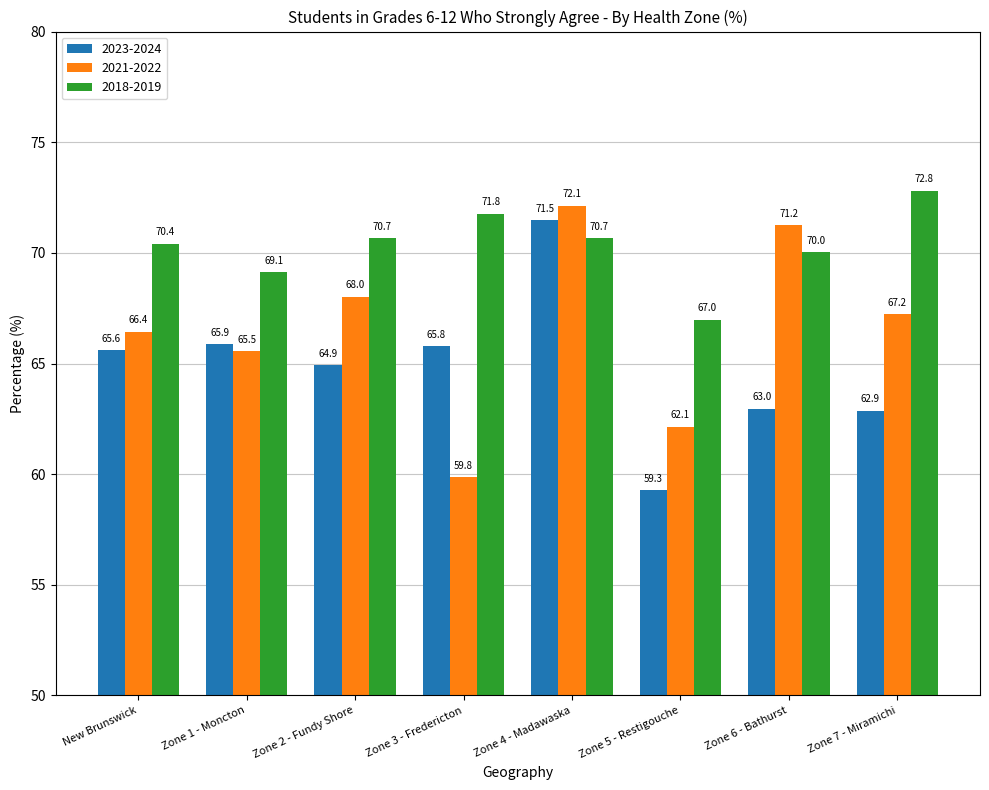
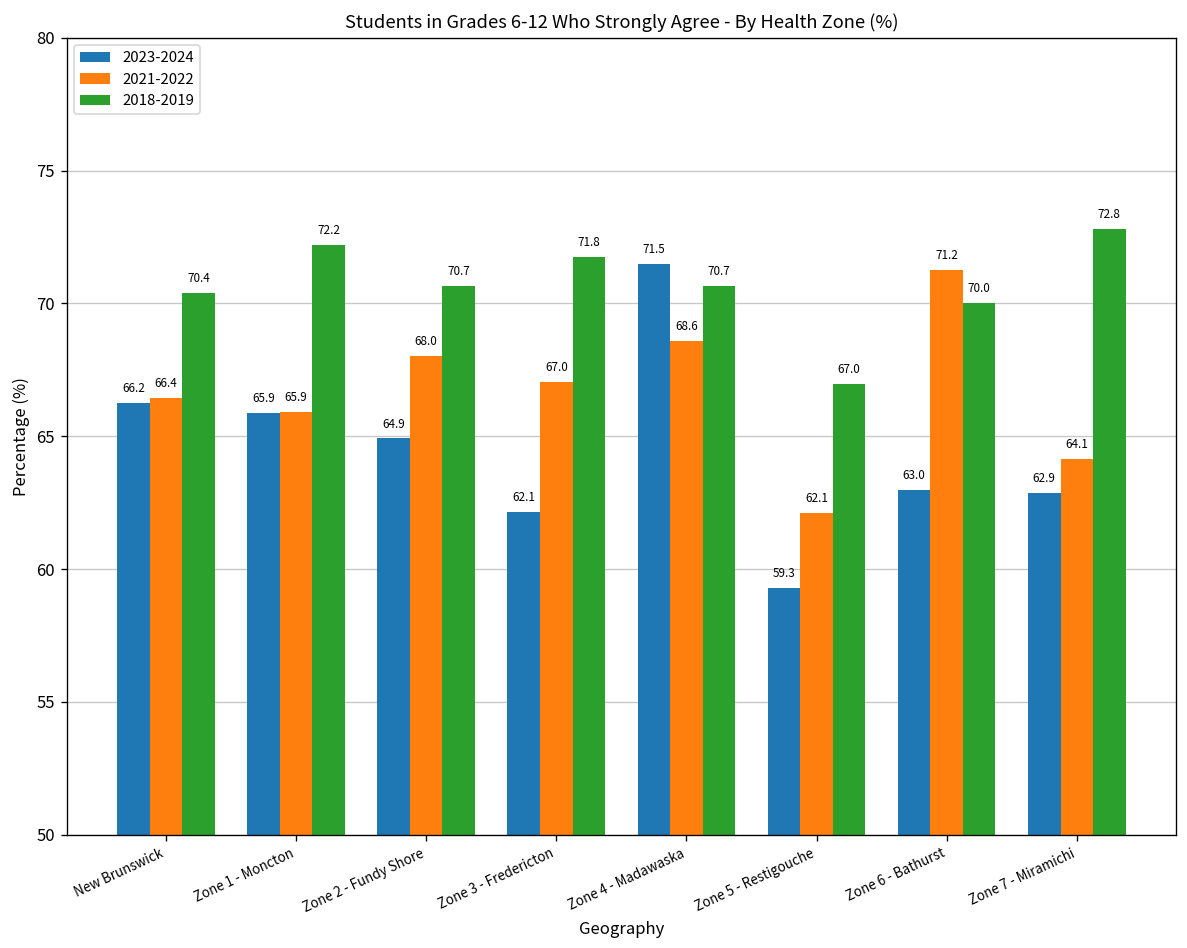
  {
    "2023-2024": {
-     "New Brunswick": 65.6,
+     "New Brunswick": 66.2,
      "Zone 1 - Moncton": 65.9,
      "Zone 2 - Fundy Shore": 64.9,
-     "Zone 3 - Fredericton": 65.8,
+     "Zone 3 - Fredericton": 62.1,
      "Zone 4 - Madawaska": 71.5,
      "Zone 5 - Restigouche": 59.3,
      "Zone 6 - Bathurst": 63.0,
      "Zone 7 - Miramichi": 62.9
    },
    "2021-2022": {
      "New Brunswick": 66.4,
-     "Zone 1 - Moncton": 65.5,
+     "Zone 1 - Moncton": 65.9,
      "Zone 2 - Fundy Shore": 68.0,
-     "Zone 3 - Fredericton": 59.8,
-     "Zone 4 - Madawaska": 72.1,
+     "Zone 3 - Fredericton": 67.0,
+     "Zone 4 - Madawaska": 68.6,
      "Zone 5 - Restigouche": 62.1,
      "Zone 6 - Bathurst": 71.2,
-     "Zone 7 - Miramichi": 67.2
+     "Zone 7 - Miramichi": 64.1
    },
    "2018-2019": {
      "New Brunswick": 70.4,
-     "Zone 1 - Moncton": 69.1,
+     "Zone 1 - Moncton": 72.2,
      "Zone 2 - Fundy Shore": 70.7,
      "Zone 3 - Fredericton": 71.8,
      "Zone 4 - Madawaska": 70.7,
      "Zone 5 - Restigouche": 67.0,
      "Zone 6 - Bathurst": 70.0,
      "Zone 7 - Miramichi": 72.8
    }
  }
